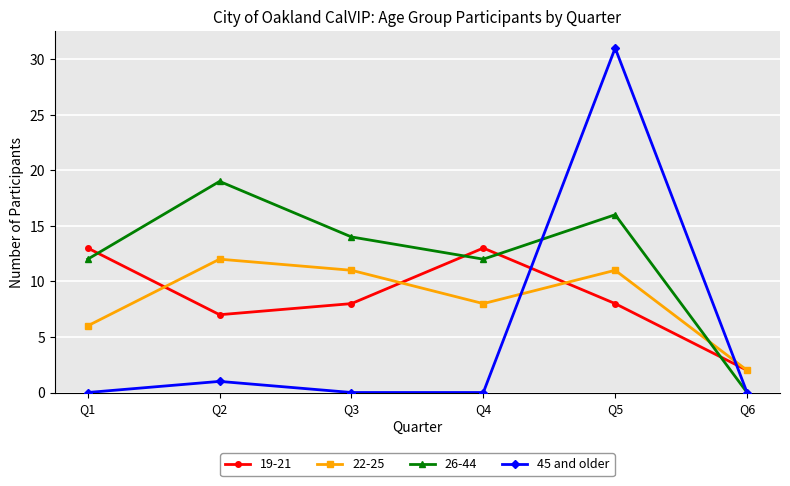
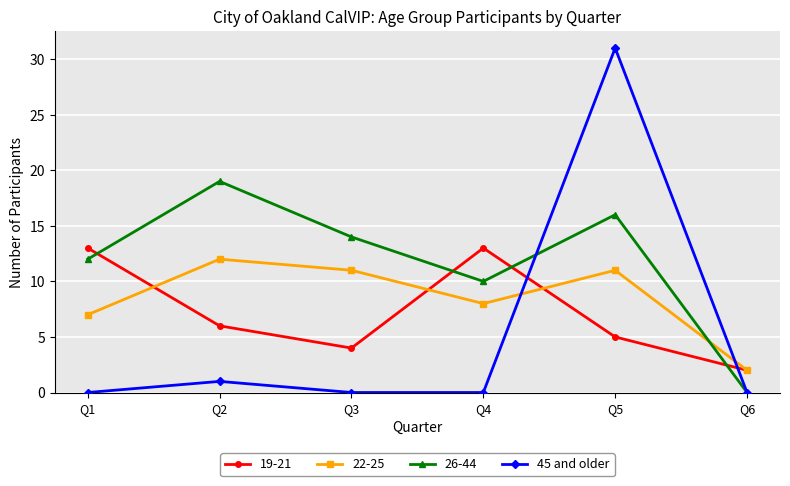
  {
    "19-21": {
      "Q1": 13,
-     "Q2": 7,
-     "Q3": 8,
+     "Q2": 6,
+     "Q3": 4,
      "Q4": 13,
-     "Q5": 8
+     "Q5": 5
    },
    "22-25": {
-     "Q1": 6,
+     "Q1": 7,
      "Q2": 12,
      "Q3": 11,
      "Q4": 8,
      "Q5": 11
    },
    "26-44": {
      "Q1": 12,
      "Q2": 19,
      "Q3": 14,
-     "Q4": 12,
+     "Q4": 10,
      "Q5": 16
    },
    "45 and older": {
      "Q1": 0,
      "Q2": 1,
      "Q3": 0,
      "Q4": 0,
      "Q5": 31
    }
  }
